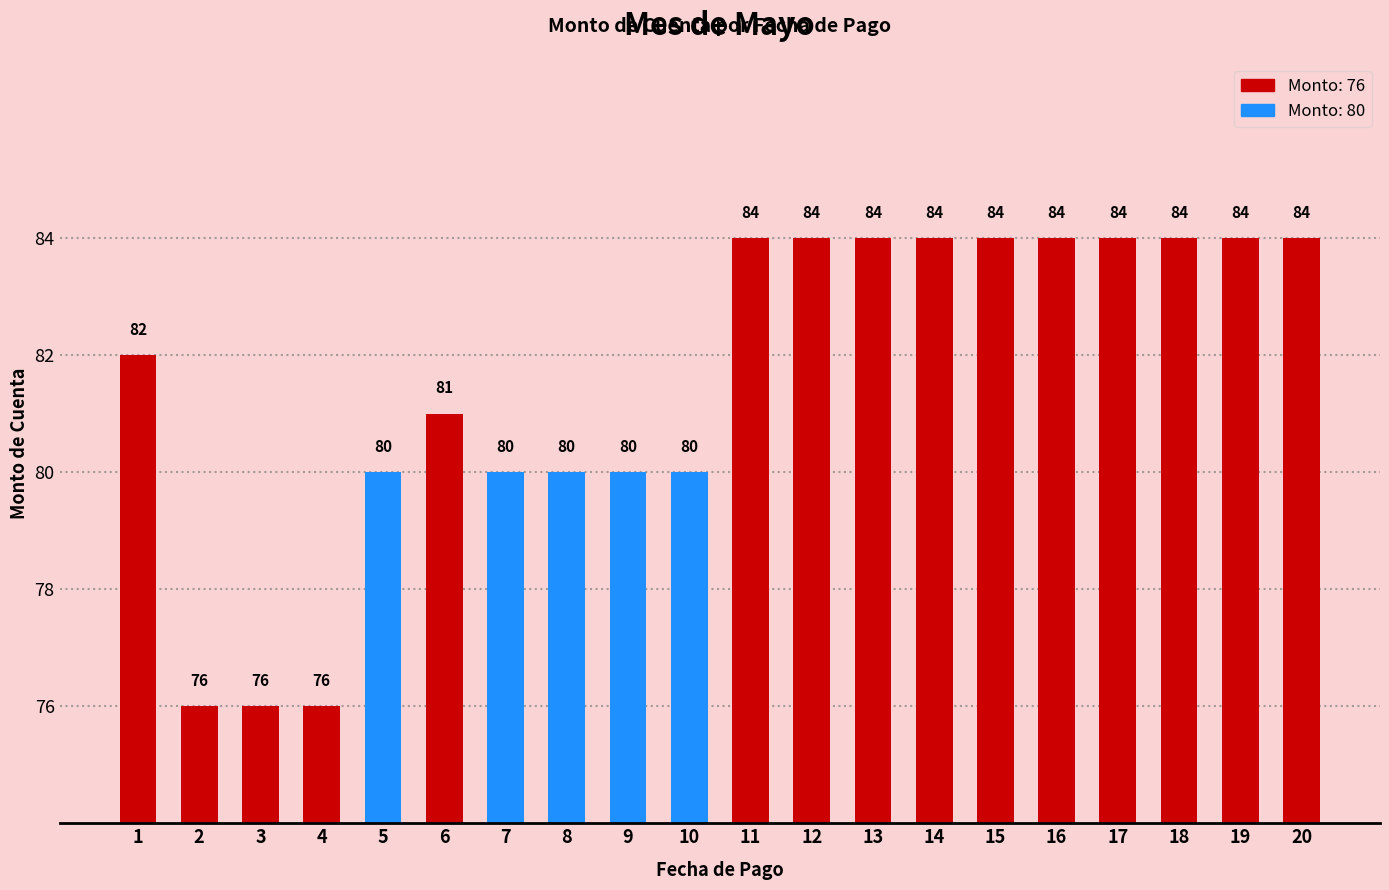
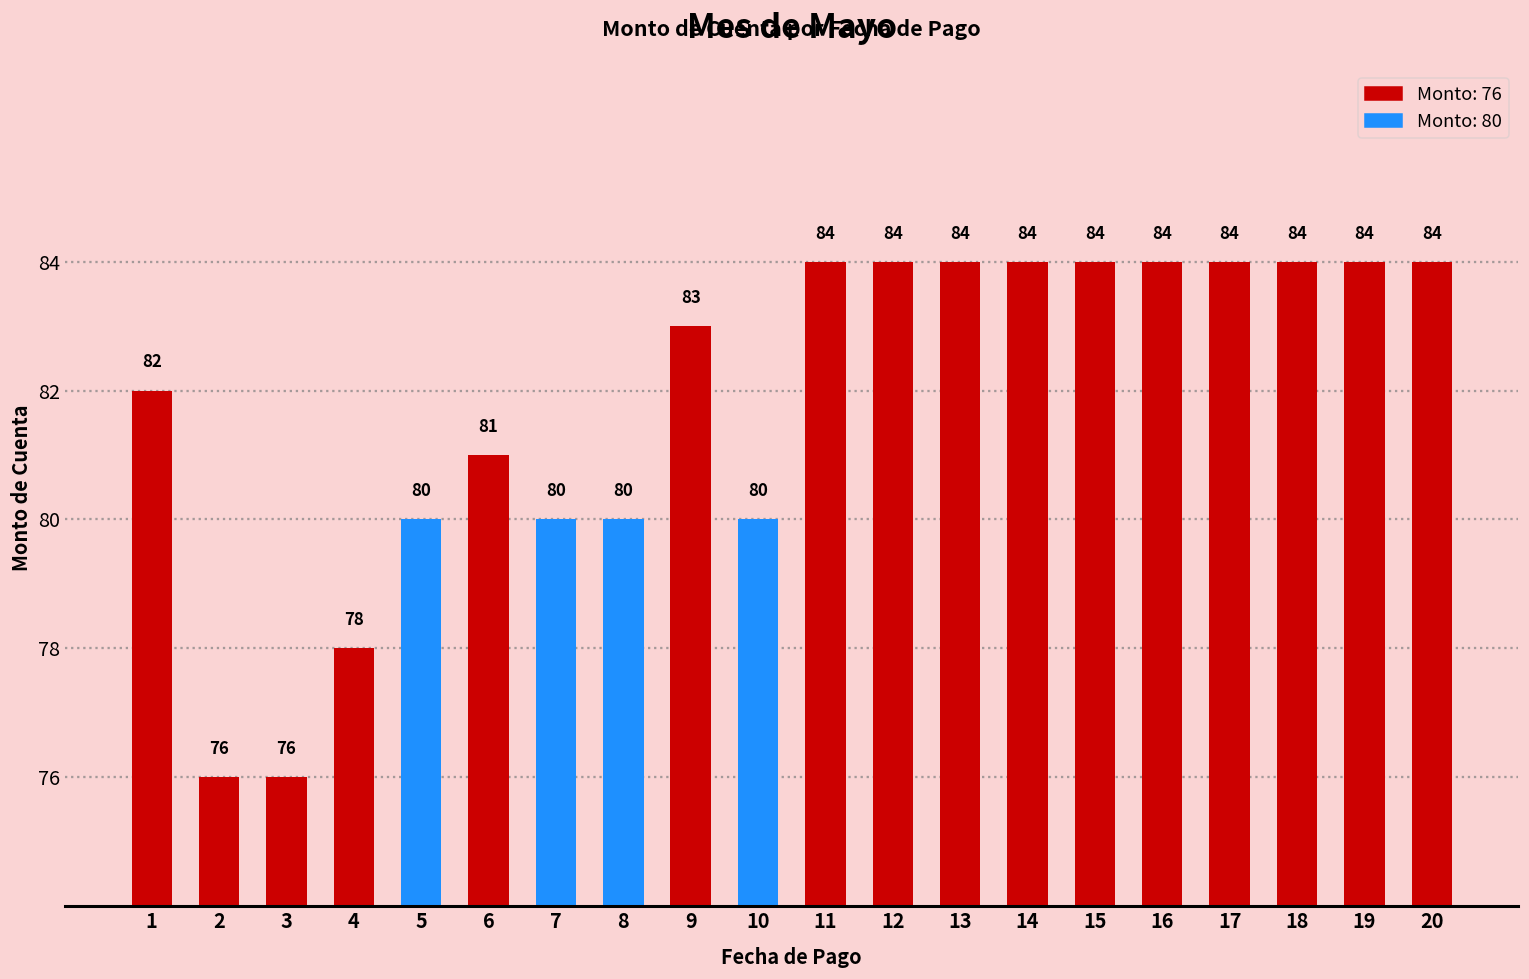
  {
    "1": 82,
    "2": 76,
    "3": 76,
-   "4": 76,
+   "4": 78,
    "5": 80,
    "6": 81,
    "7": 80,
    "8": 80,
-   "9": 80,
+   "9": 83,
    "10": 80,
    "11": 84,
    "12": 84,
    "13": 84,
    "14": 84,
    "15": 84,
    "16": 84,
    "17": 84,
    "18": 84,
    "19": 84,
    "20": 84
  }
